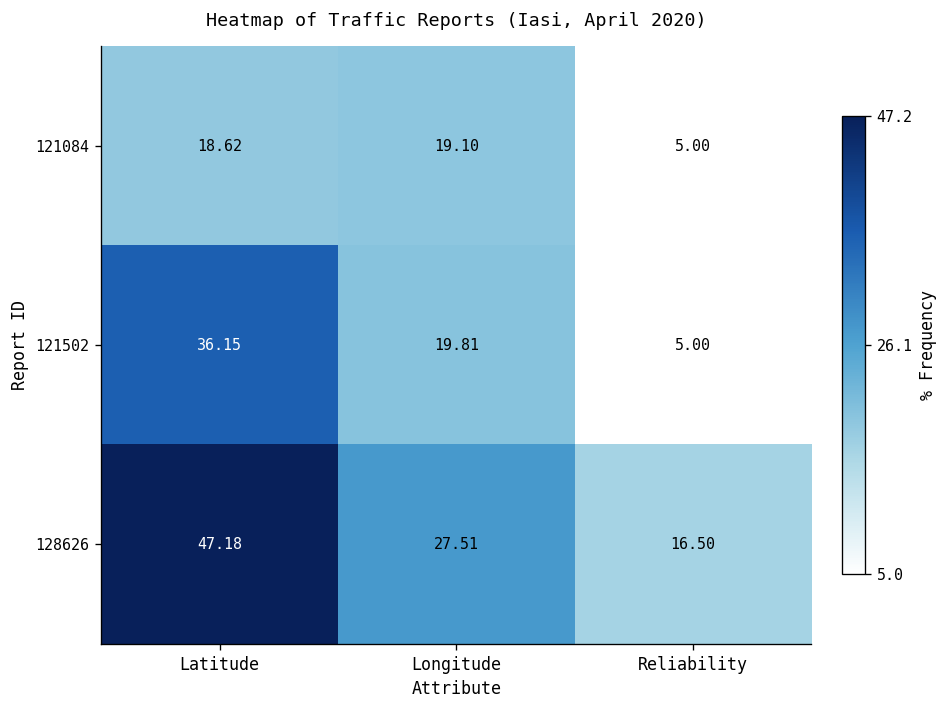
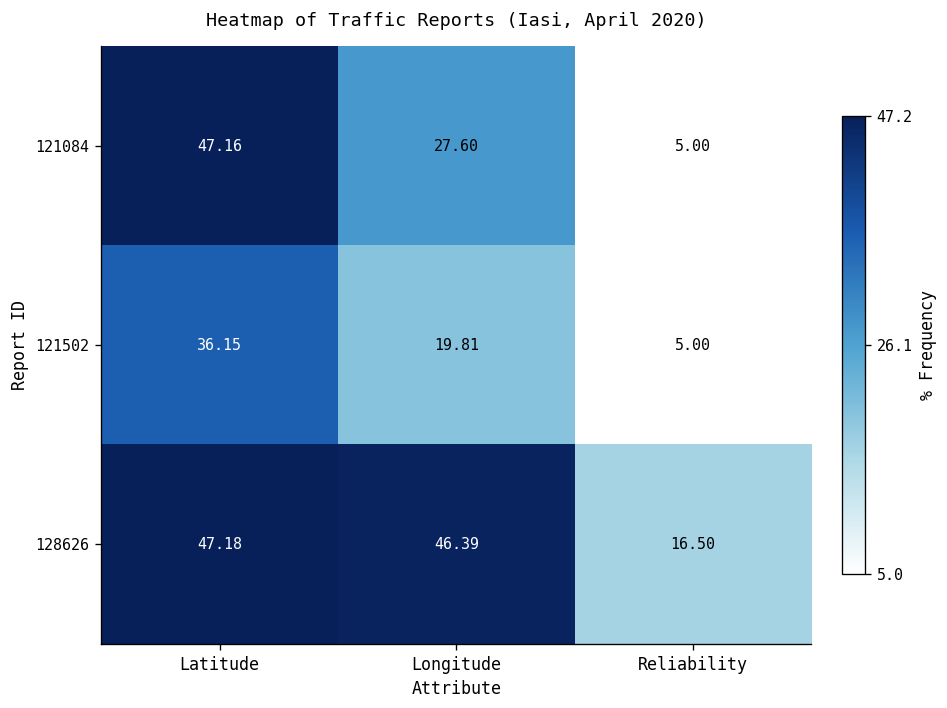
  {
    "121084": {
-     "Latitude": 18.62,
-     "Longitude": 19.10,
+     "Latitude": 47.16,
+     "Longitude": 27.60,
      "Reliability": 5.00
    },
    "121502": {
      "Latitude": 36.15,
      "Longitude": 19.81,
      "Reliability": 5.00
    },
    "128626": {
      "Latitude": 47.18,
-     "Longitude": 27.51,
+     "Longitude": 46.39,
      "Reliability": 16.50
    }
  }
